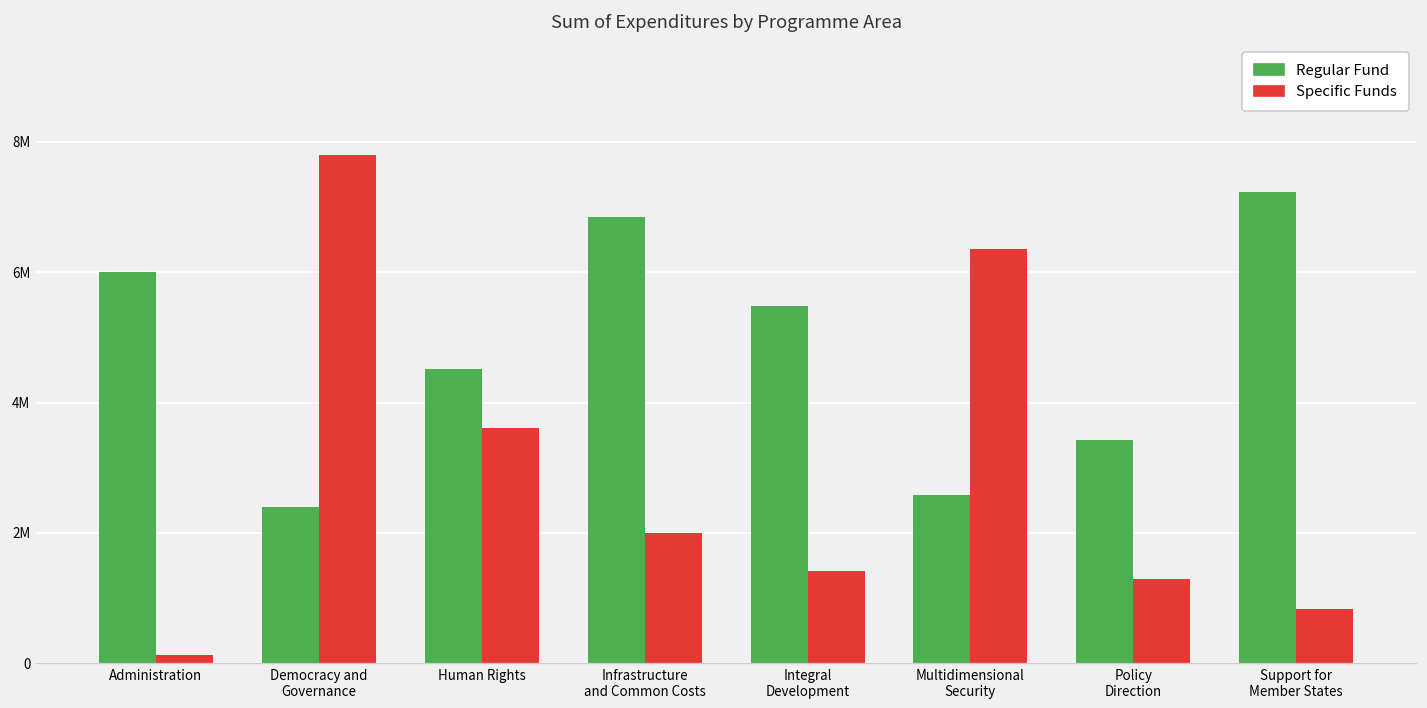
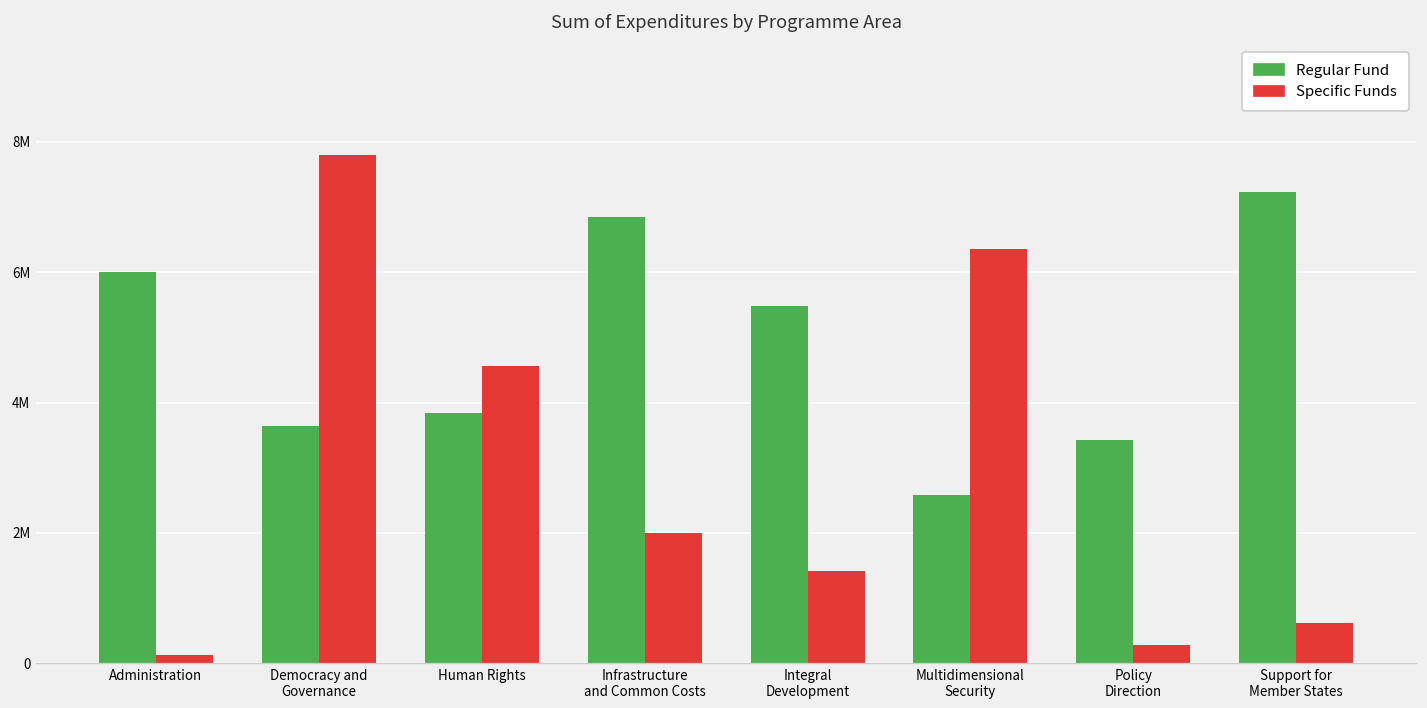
  {
    "Regular Fund": {
      "Administration": 6000000,
-     "Democracy and Governance": 2400000,
-     "Human Rights": 4500000,
+     "Democracy and Governance": 3600000,
+     "Human Rights": 3800000,
      "Infrastructure and Common Costs": 6900000,
      "Integral Development": 5500000,
      "Multidimensional Security": 2600000,
      "Policy Direction": 3400000,
      "Support for Member States": 7200000
    },
    "Specific Funds": {
      "Administration": 100000,
      "Democracy and Governance": 7800000,
-     "Human Rights": 3600000,
+     "Human Rights": 4600000,
      "Infrastructure and Common Costs": 2000000,
      "Integral Development": 1400000,
      "Multidimensional Security": 6400000,
-     "Policy Direction": 1300000,
-     "Support for Member States": 800000
+     "Policy Direction": 300000,
+     "Support for Member States": 600000
    }
  }
